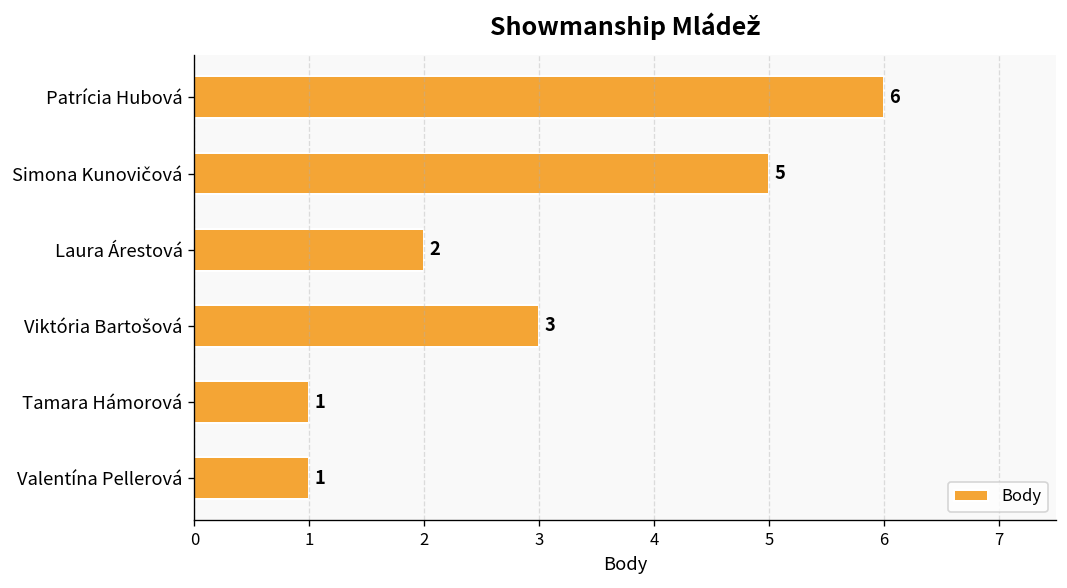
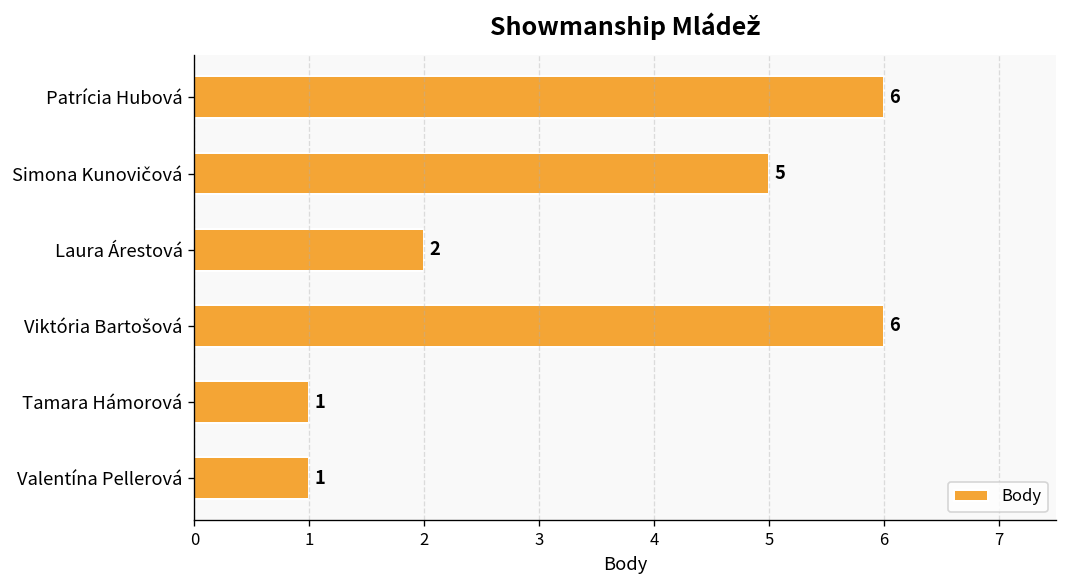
  {
    "Patrícia Hubová": 6,
    "Simona Kunovičová": 5,
    "Laura Árestová": 2,
-   "Viktória Bartošová": 3,
+   "Viktória Bartošová": 6,
    "Tamara Hámorová": 1,
    "Valentína Pellerová": 1
  }
